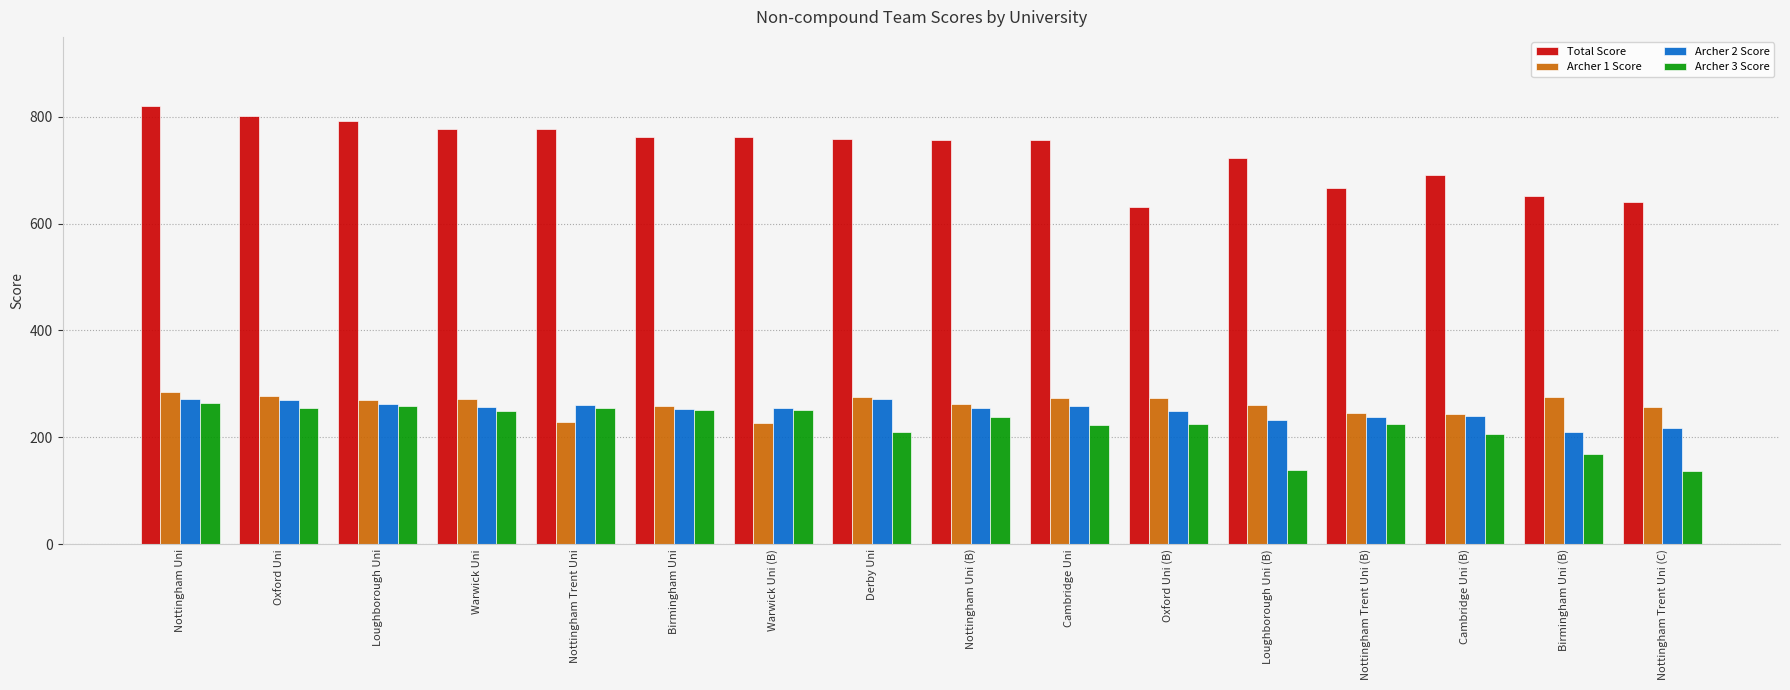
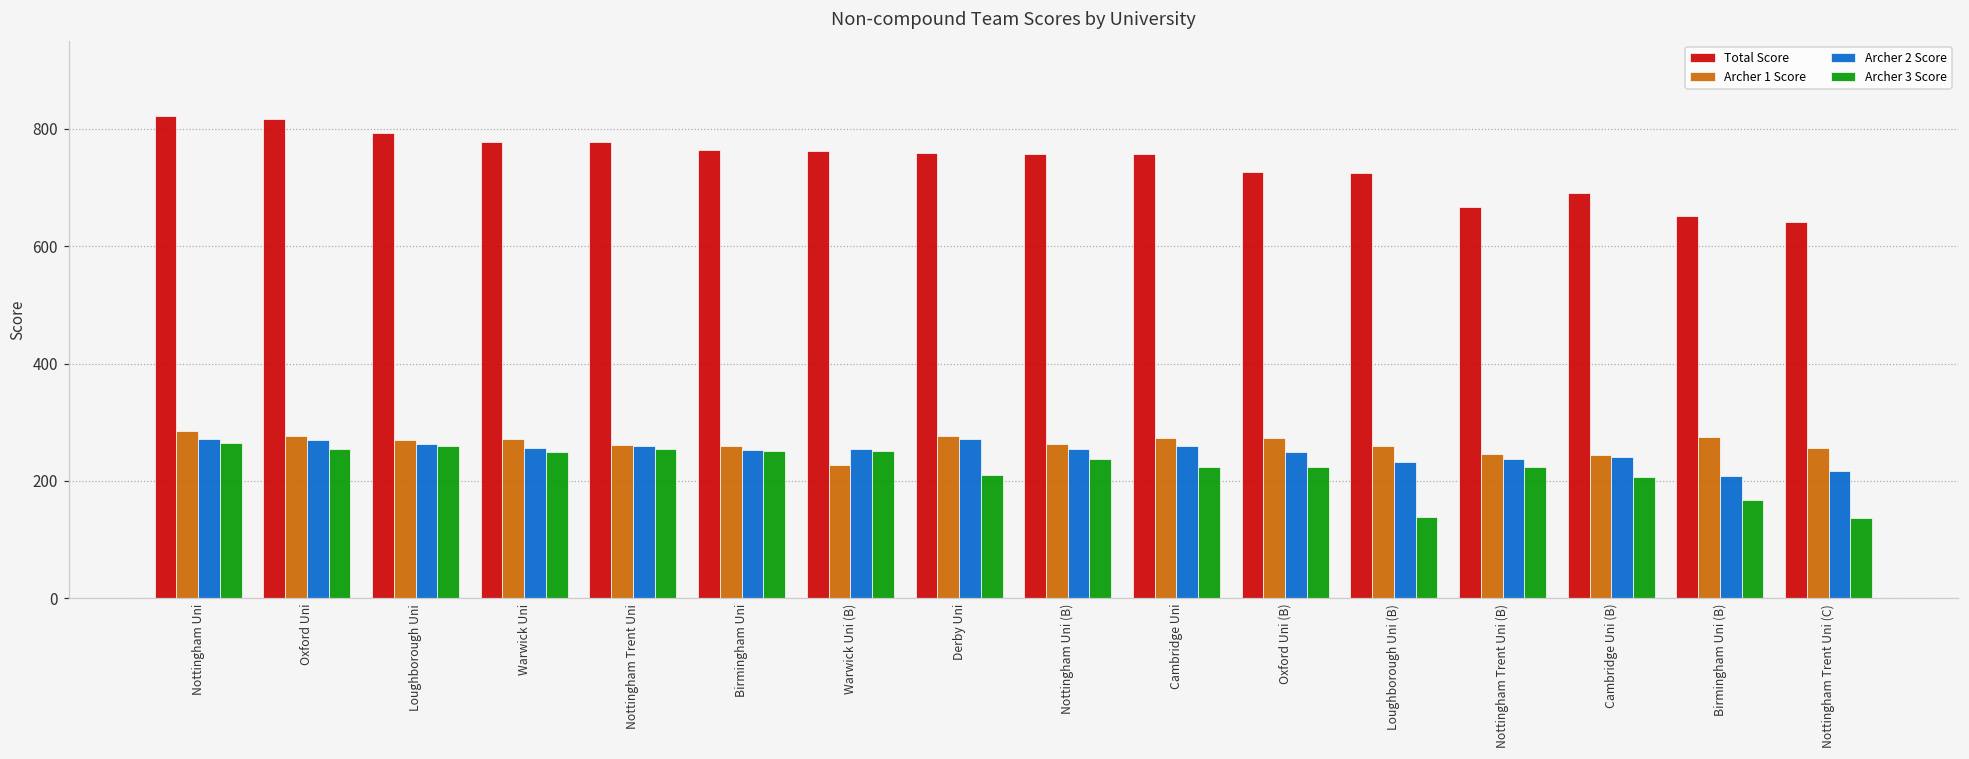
  {
    "Total Score": {
      "Nottingham Uni": 820,
-     "Oxford Uni": 800,
+     "Oxford Uni": 820,
      "Loughborough Uni": 790,
      "Warwick Uni": 780,
      "Nottingham Trent Uni": 780,
      "Birmingham Uni": 760,
      "Warwick Uni (B)": 760,
      "Derby Uni": 760,
      "Nottingham Uni (B)": 760,
      "Cambridge Uni": 760,
-     "Oxford Uni (B)": 630,
+     "Oxford Uni (B)": 730,
      "Loughborough Uni (B)": 720,
      "Nottingham Trent Uni (B)": 670,
      "Cambridge Uni (B)": 690,
      "Birmingham Uni (B)": 650,
      "Nottingham Trent Uni (C)": 640
    },
    "Archer 1 Score": {
      "Nottingham Uni": 290,
      "Oxford Uni": 280,
      "Loughborough Uni": 270,
      "Warwick Uni": 270,
-     "Nottingham Trent Uni": 230,
+     "Nottingham Trent Uni": 260,
      "Birmingham Uni": 260,
      "Warwick Uni (B)": 230,
      "Derby Uni": 280,
      "Nottingham Uni (B)": 260,
      "Cambridge Uni": 270,
      "Oxford Uni (B)": 270,
      "Loughborough Uni (B)": 260,
      "Nottingham Trent Uni (B)": 250,
      "Cambridge Uni (B)": 240,
      "Birmingham Uni (B)": 280,
      "Nottingham Trent Uni (C)": 260
    },
    "Archer 2 Score": {
      "Nottingham Uni": 270,
      "Oxford Uni": 270,
      "Loughborough Uni": 260,
      "Warwick Uni": 260,
      "Nottingham Trent Uni": 260,
      "Birmingham Uni": 250,
      "Warwick Uni (B)": 260,
      "Derby Uni": 270,
      "Nottingham Uni (B)": 260,
      "Cambridge Uni": 260,
      "Oxford Uni (B)": 250,
      "Loughborough Uni (B)": 230,
      "Nottingham Trent Uni (B)": 240,
      "Cambridge Uni (B)": 240,
      "Birmingham Uni (B)": 210,
      "Nottingham Trent Uni (C)": 220
    },
    "Archer 3 Score": {
      "Nottingham Uni": 270,
      "Oxford Uni": 260,
      "Loughborough Uni": 260,
      "Warwick Uni": 250,
      "Nottingham Trent Uni": 260,
      "Birmingham Uni": 250,
      "Warwick Uni (B)": 250,
      "Derby Uni": 210,
      "Nottingham Uni (B)": 240,
      "Cambridge Uni": 220,
      "Oxford Uni (B)": 220,
      "Loughborough Uni (B)": 140,
      "Nottingham Trent Uni (B)": 220,
      "Cambridge Uni (B)": 210,
      "Birmingham Uni (B)": 170,
      "Nottingham Trent Uni (C)": 140
    }
  }
